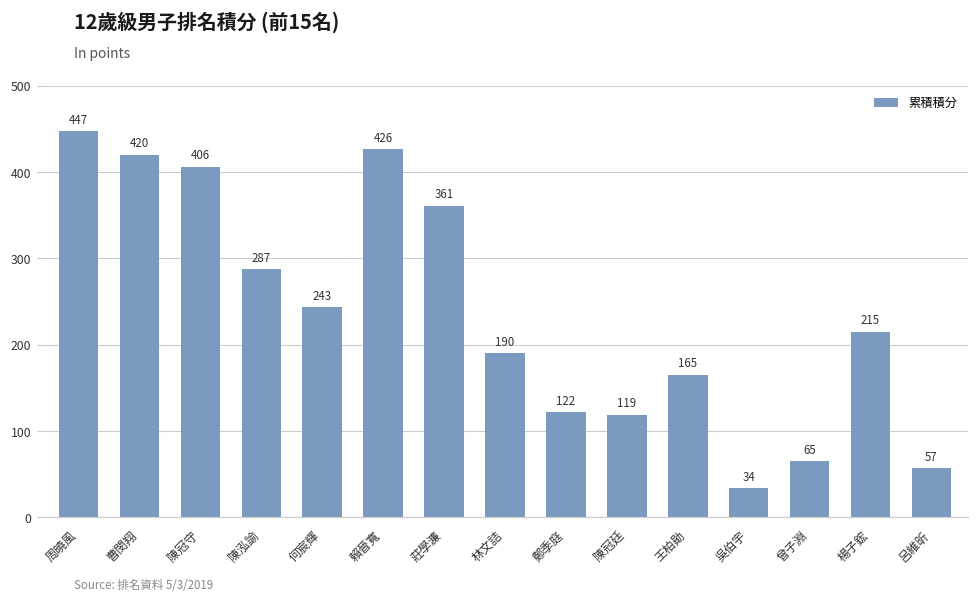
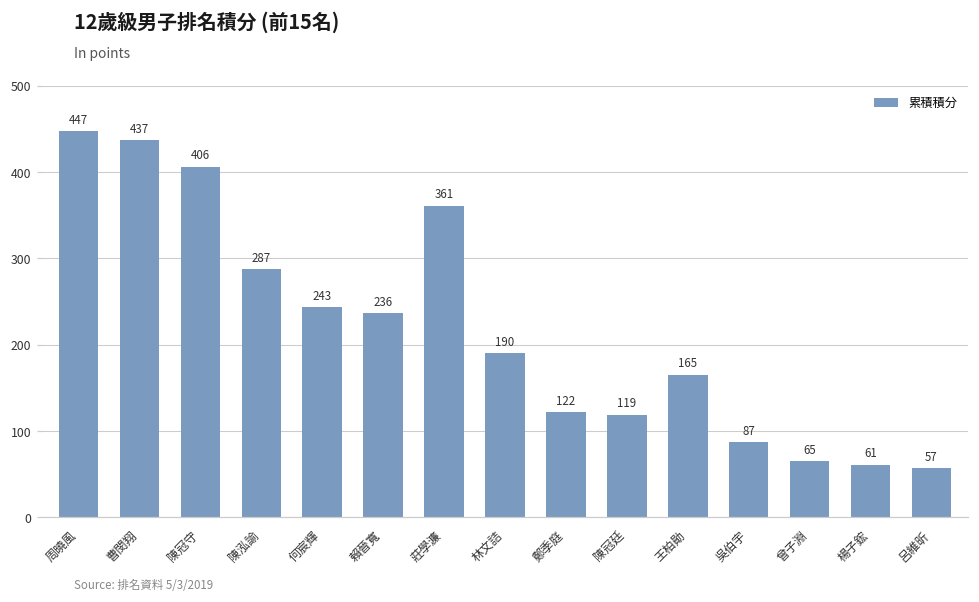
  {
    "周曉風": 447,
-   "曹閔翔": 420,
+   "曹閔翔": 437,
    "陳冠守": 406,
    "陳泓諭": 287,
    "何宸輝": 243,
-   "賴晉寬": 426,
+   "賴晉寬": 236,
    "莊學濂": 361,
    "林文詰": 190,
    "鄭季庭": 122,
    "陳冠廷": 119,
    "王柏勛": 165,
-   "吳伯宇": 34,
+   "吳伯宇": 87,
    "曾子淵": 65,
-   "楊子鋐": 215,
+   "楊子鋐": 61,
    "呂維昕": 57
  }
